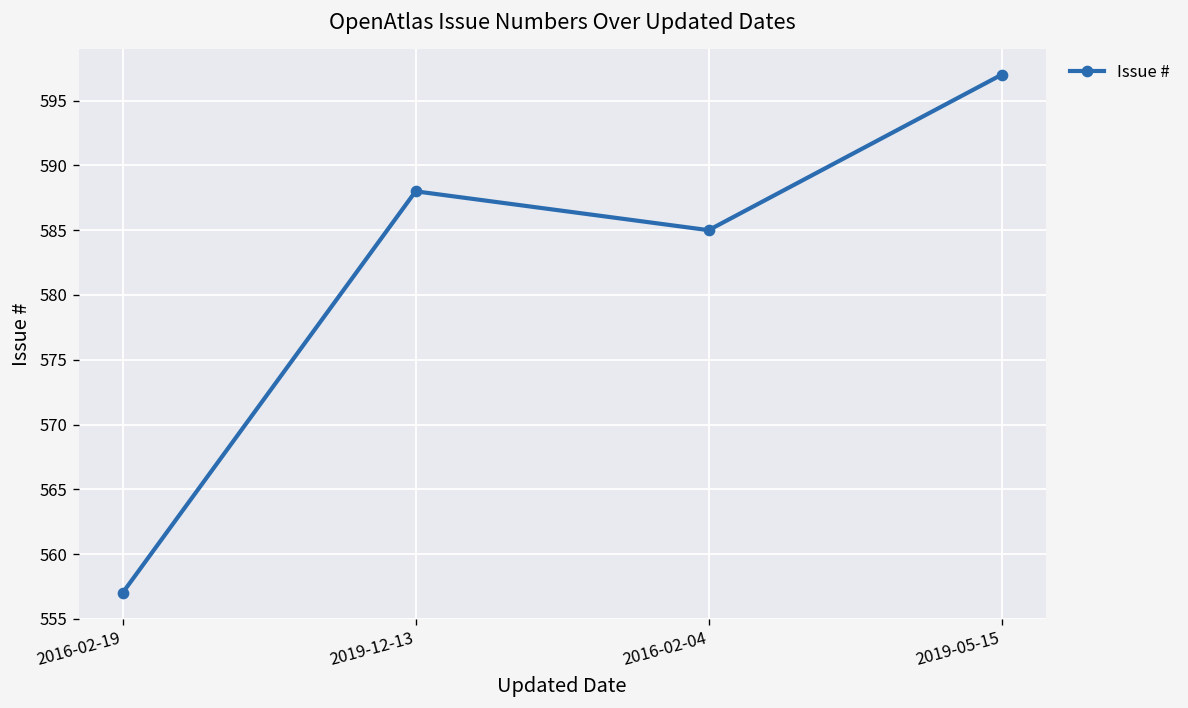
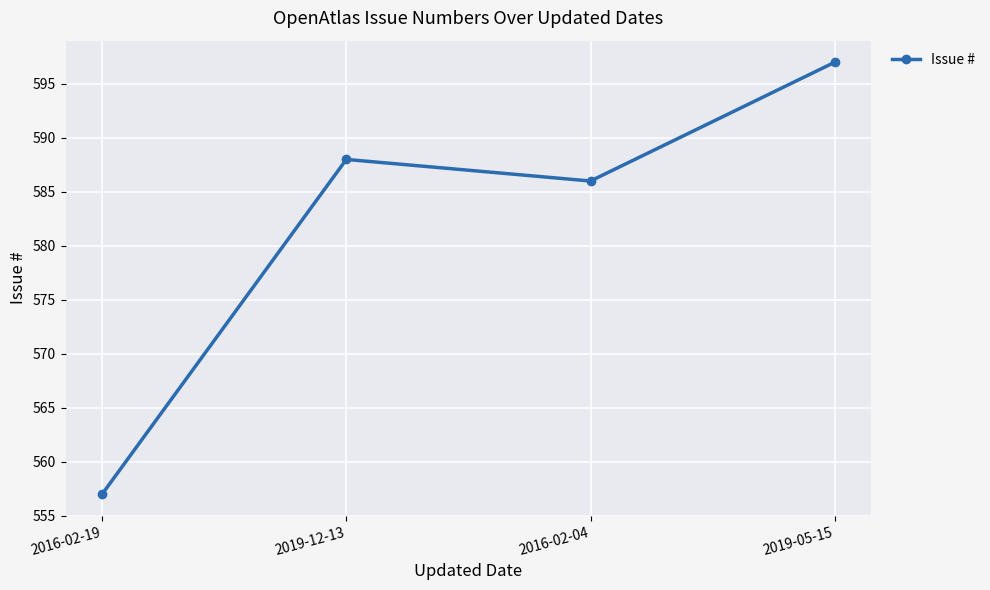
  {
    "2016-02-19": 557,
    "2019-12-13": 588,
-   "2016-02-04": 585,
+   "2016-02-04": 586,
    "2019-05-15": 597
  }
